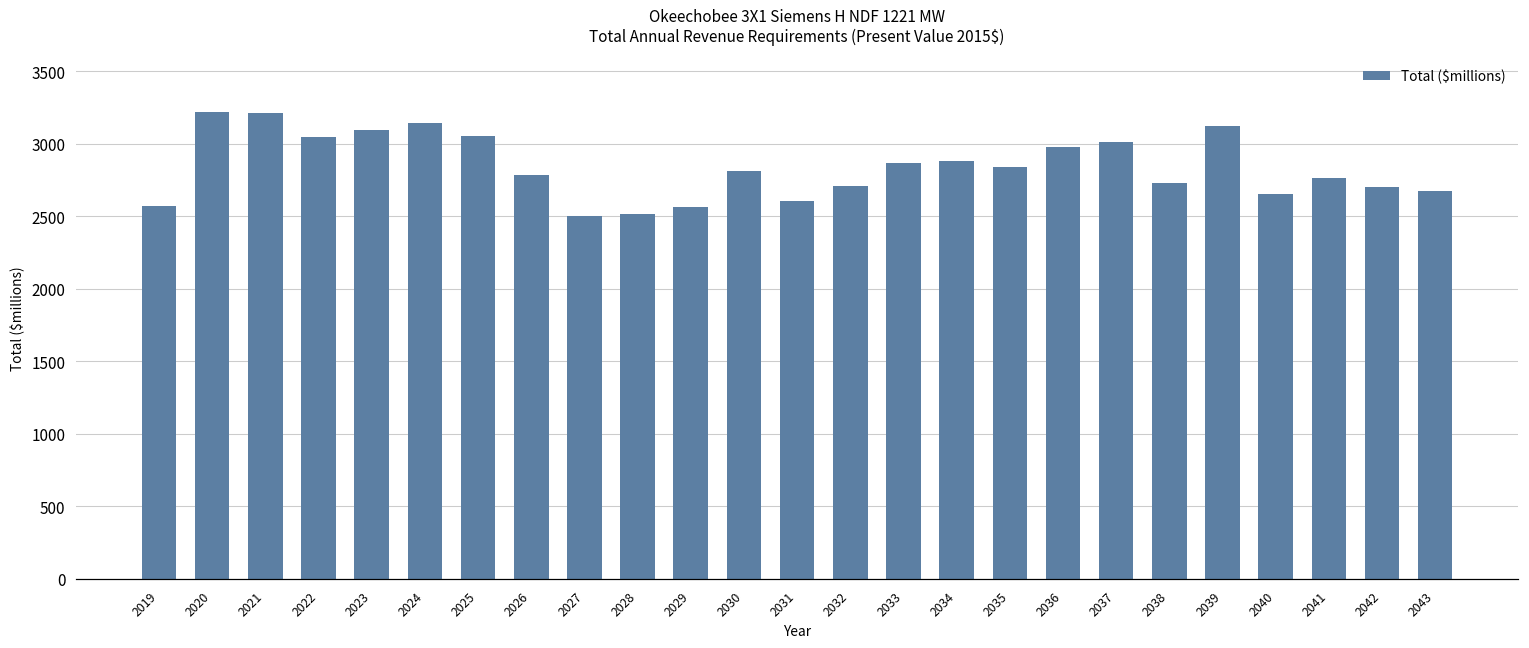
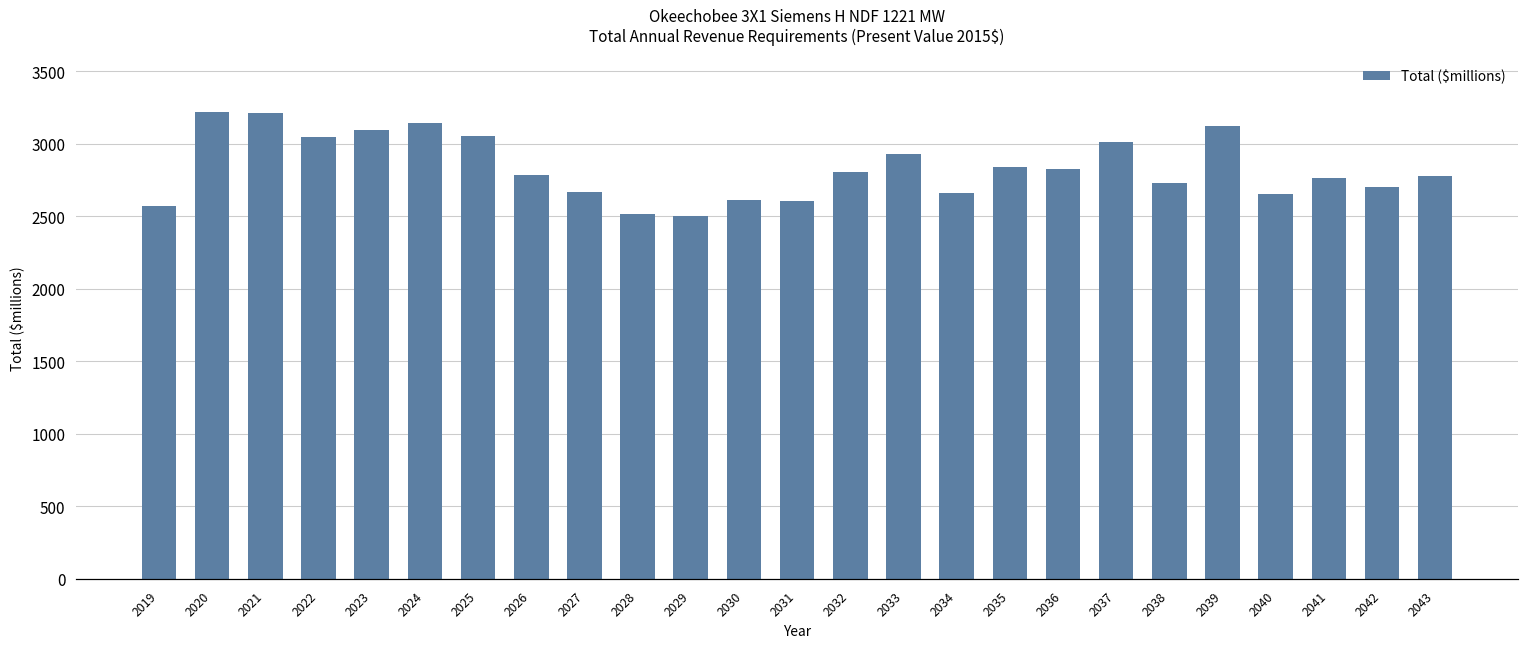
  {
    "2019": 2570,
    "2020": 3220,
    "2021": 3210,
    "2022": 3050,
    "2023": 3090,
    "2024": 3140,
    "2025": 3060,
    "2026": 2780,
-   "2027": 2500,
+   "2027": 2670,
    "2028": 2510,
-   "2029": 2560,
-   "2030": 2810,
+   "2029": 2500,
+   "2030": 2610,
    "2031": 2600,
-   "2032": 2710,
-   "2033": 2870,
-   "2034": 2880,
+   "2032": 2800,
+   "2033": 2930,
+   "2034": 2660,
    "2035": 2840,
-   "2036": 2980,
+   "2036": 2830,
    "2037": 3010,
    "2038": 2730,
    "2039": 3120,
    "2040": 2650,
    "2041": 2760,
    "2042": 2700,
-   "2043": 2680
+   "2043": 2780
  }
